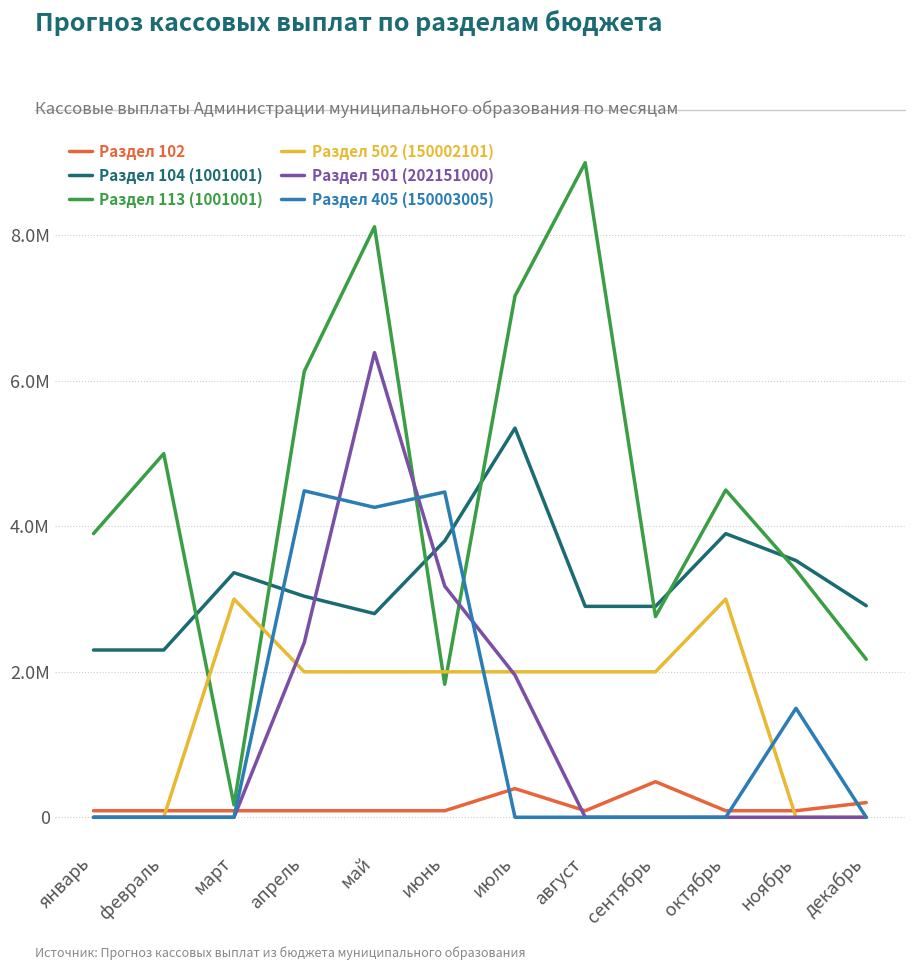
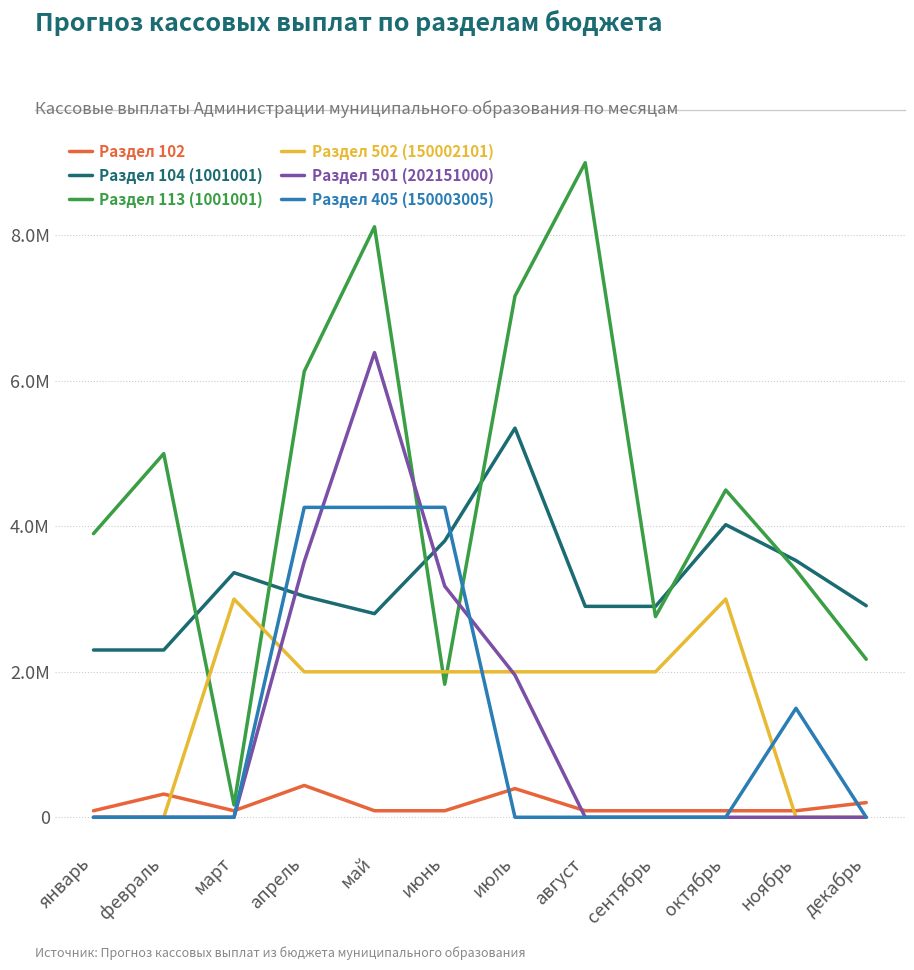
  {
    "Раздел 102": {
      "январь": 100000,
-     "февраль": 100000,
+     "февраль": 300000,
      "март": 100000,
-     "апрель": 100000,
+     "апрель": 400000,
      "май": 100000,
      "июнь": 100000,
      "июль": 400000,
      "август": 100000,
-     "сентябрь": 500000,
+     "сентябрь": 100000,
      "октябрь": 100000,
      "ноябрь": 100000,
      "декабрь": 200000
    },
    "Раздел 104 (1001001)": {
      "январь": 2300000,
      "февраль": 2300000,
      "март": 3400000,
      "апрель": 3000000,
      "май": 2800000,
      "июнь": 3800000,
      "июль": 5400000,
      "август": 2900000,
      "сентябрь": 2900000,
-     "октябрь": 3900000,
+     "октябрь": 4000000,
      "ноябрь": 3500000,
      "декабрь": 2900000
    },
    "Раздел 113 (1001001)": {
      "январь": 3900000,
      "февраль": 5000000,
      "март": 200000,
      "апрель": 6100000,
      "май": 8100000,
      "июнь": 1800000,
      "июль": 7200000,
      "август": 9000000,
      "сентябрь": 2800000,
      "октябрь": 4500000,
      "ноябрь": 3400000,
      "декабрь": 2200000
    },
    "Раздел 502 (150002101)": {
      "март": 3000000,
      "апрель": 2000000,
      "май": 2000000,
      "июнь": 2000000,
      "июль": 2000000,
      "август": 2000000,
      "сентябрь": 2000000,
      "октябрь": 3000000
    },
    "Раздел 501 (202151000)": {
-     "апрель": 2400000,
+     "апрель": 3500000,
      "май": 6400000,
      "июнь": 3200000,
      "июль": 2000000
    },
    "Раздел 405 (150003005)": {
-     "апрель": 4500000,
+     "апрель": 4300000,
      "май": 4300000,
-     "июнь": 4500000,
+     "июнь": 4300000,
      "июль": 0,
      "ноябрь": 1500000
    }
  }
